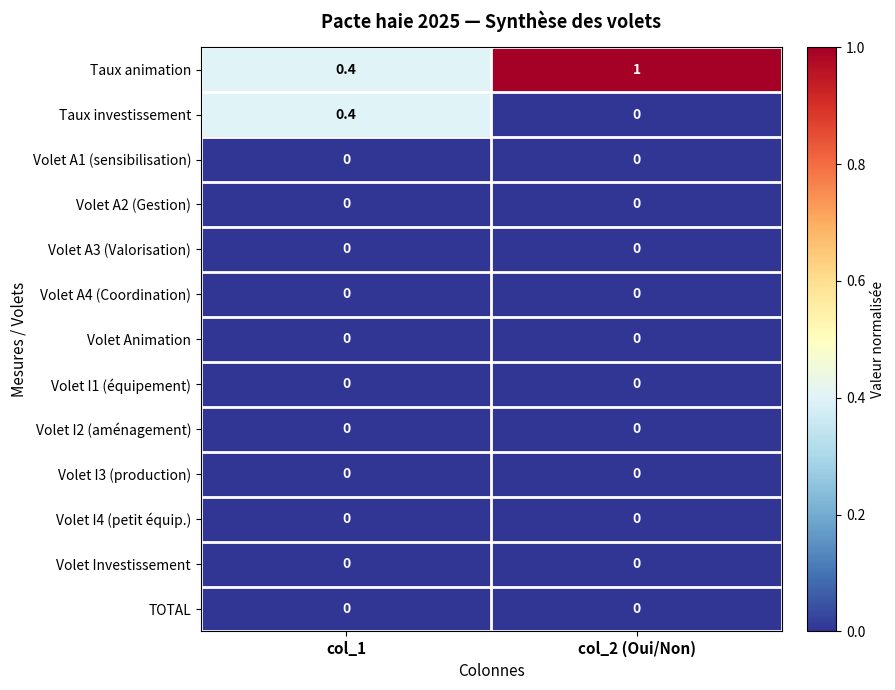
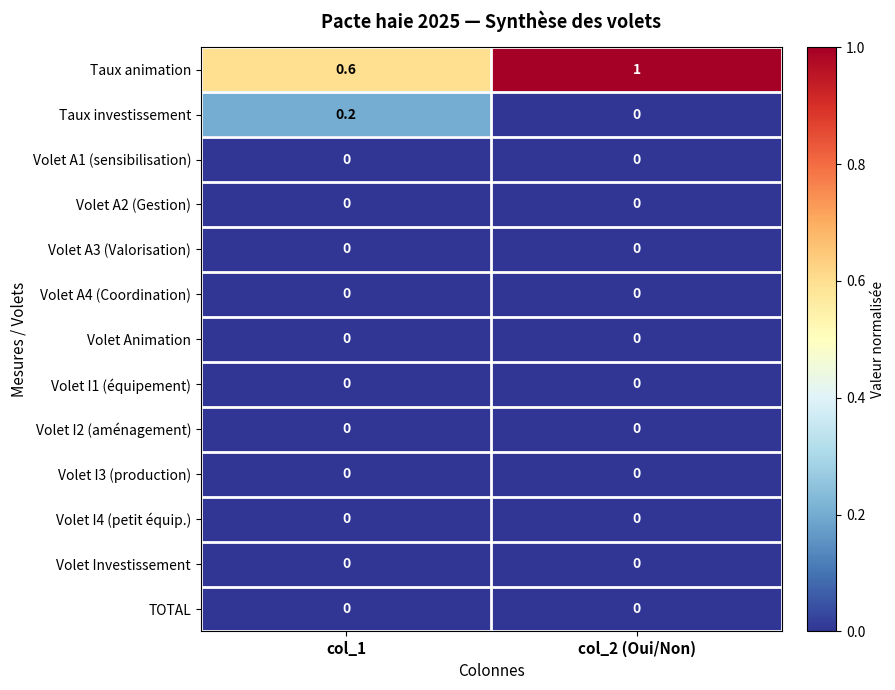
  {
    "Taux animation": {
-     "col_1": 0.4,
+     "col_1": 0.6,
      "col_2 (Oui/Non)": 1
    },
    "Taux investissement": {
-     "col_1": 0.4,
+     "col_1": 0.2,
      "col_2 (Oui/Non)": 0
    },
    "Volet A1 (sensibilisation)": {
      "col_1": 0,
      "col_2 (Oui/Non)": 0
    },
    "Volet A2 (Gestion)": {
      "col_1": 0,
      "col_2 (Oui/Non)": 0
    },
    "Volet A3 (Valorisation)": {
      "col_1": 0,
      "col_2 (Oui/Non)": 0
    },
    "Volet A4 (Coordination)": {
      "col_1": 0,
      "col_2 (Oui/Non)": 0
    },
    "Volet Animation": {
      "col_1": 0,
      "col_2 (Oui/Non)": 0
    },
    "Volet I1 (équipement)": {
      "col_1": 0,
      "col_2 (Oui/Non)": 0
    },
    "Volet I2 (aménagement)": {
      "col_1": 0,
      "col_2 (Oui/Non)": 0
    },
    "Volet I3 (production)": {
      "col_1": 0,
      "col_2 (Oui/Non)": 0
    },
    "Volet I4 (petit équip.)": {
      "col_1": 0,
      "col_2 (Oui/Non)": 0
    },
    "Volet Investissement": {
      "col_1": 0,
      "col_2 (Oui/Non)": 0
    },
    "TOTAL": {
      "col_1": 0,
      "col_2 (Oui/Non)": 0
    }
  }
